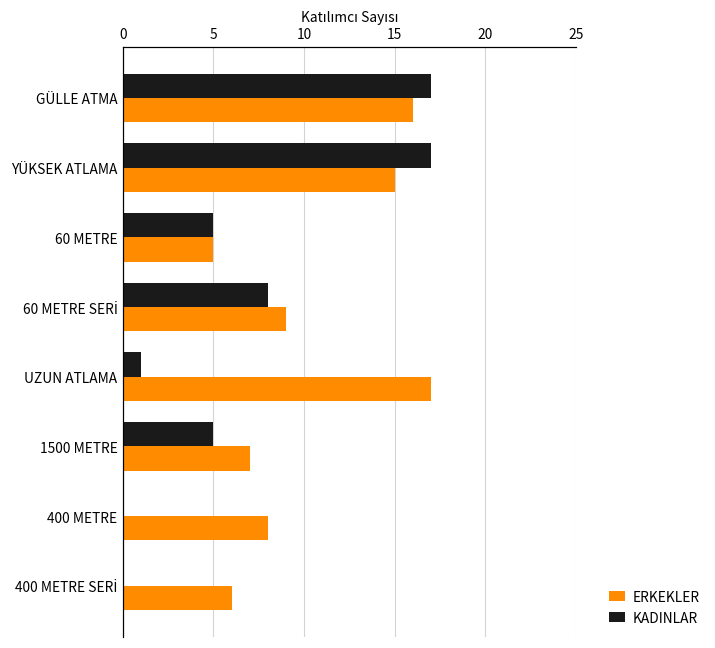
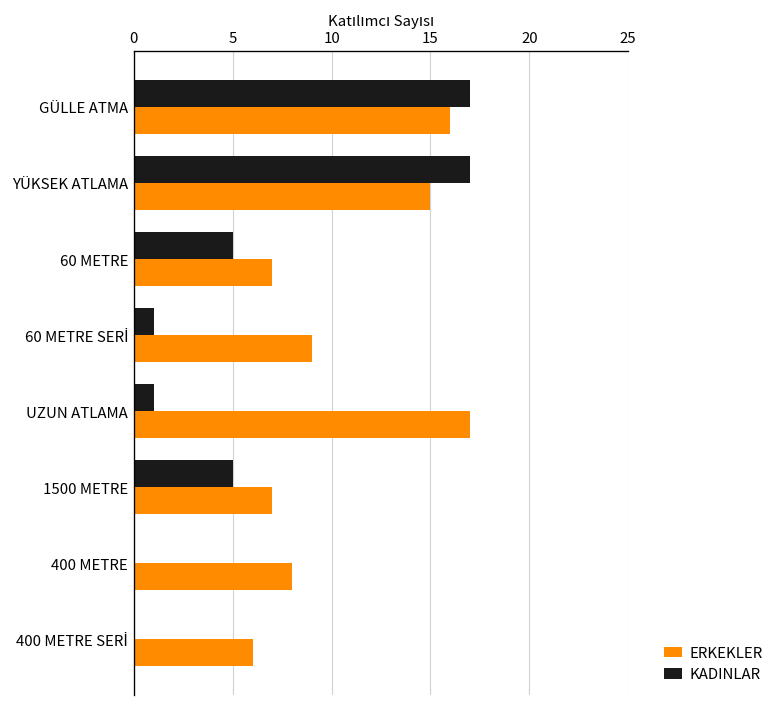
  {
    "ERKEKLER": {
      "GÜLLE ATMA": 16,
      "YÜKSEK ATLAMA": 15,
-     "60 METRE": 5,
+     "60 METRE": 7,
      "60 METRE SERİ": 9,
      "UZUN ATLAMA": 17,
      "1500 METRE": 7,
      "400 METRE": 8,
      "400 METRE SERİ": 6
    },
    "KADINLAR": {
      "GÜLLE ATMA": 17,
      "YÜKSEK ATLAMA": 17,
      "60 METRE": 5,
-     "60 METRE SERİ": 8,
+     "60 METRE SERİ": 1,
      "UZUN ATLAMA": 1,
      "1500 METRE": 5,
      "400 METRE": 0,
      "400 METRE SERİ": 0
    }
  }
